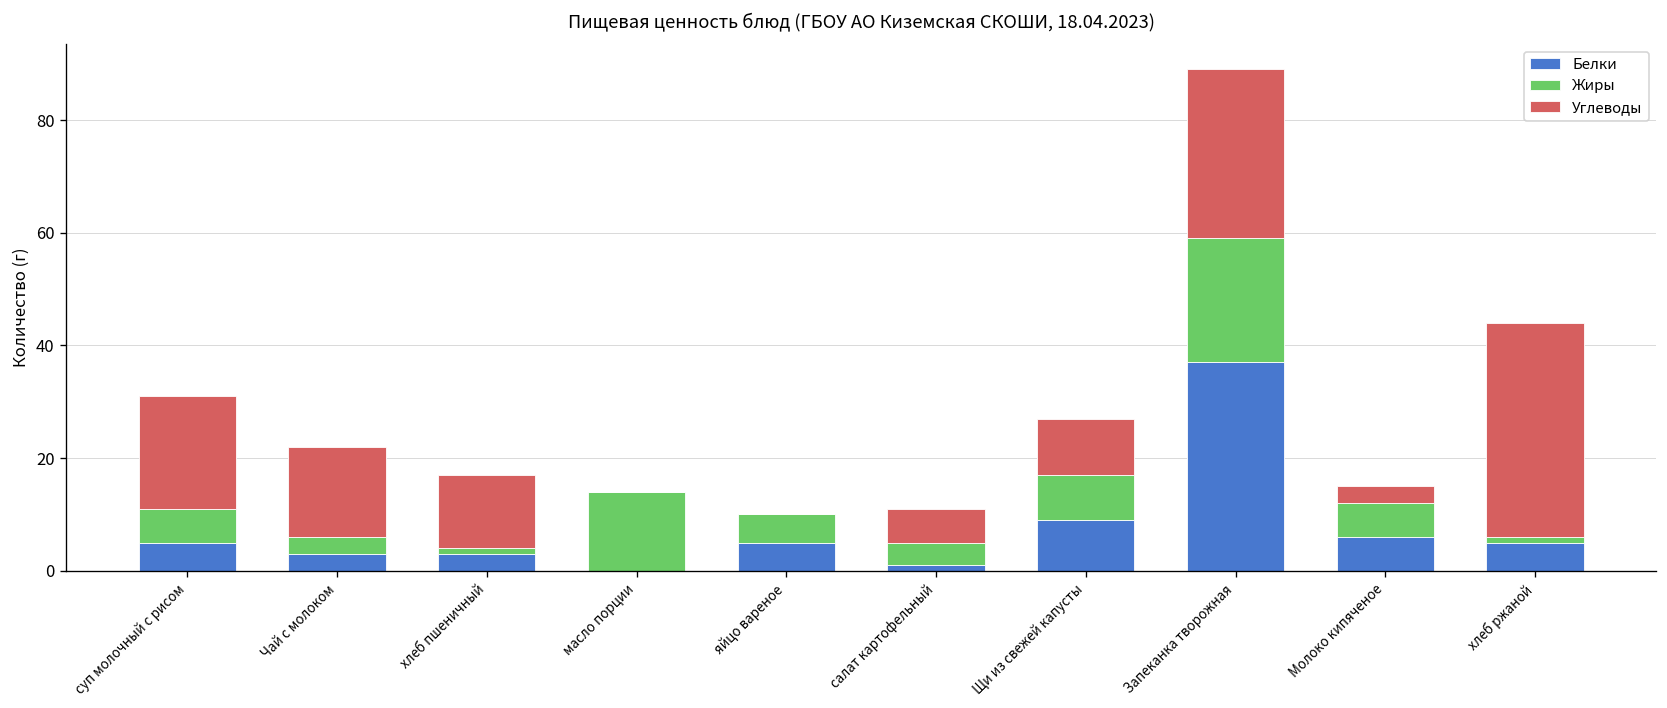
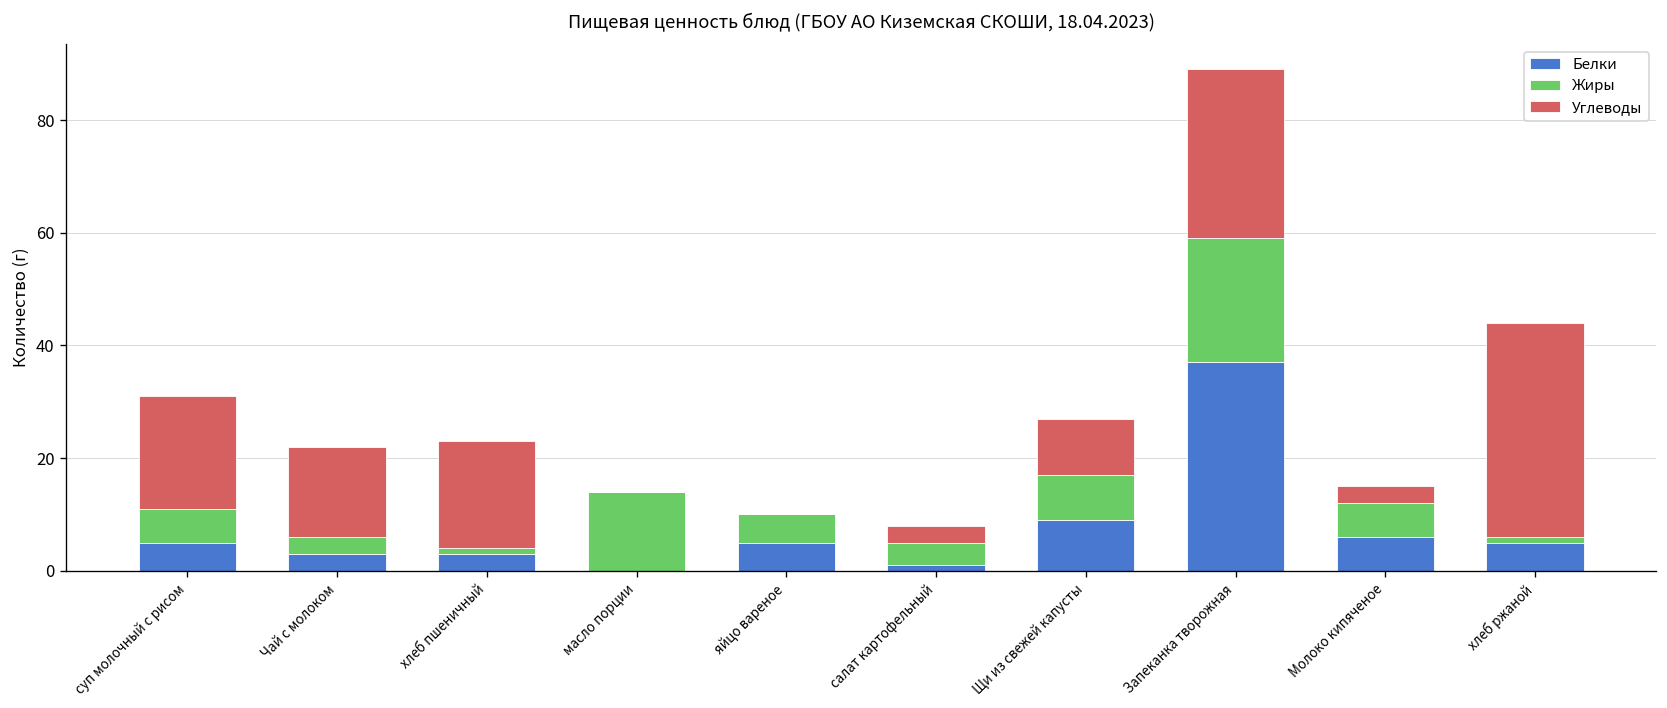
  {
    "Белки": {
      "суп молочный с рисом": 5,
      "Чай с молоком": 3,
      "хлеб пшеничный": 3,
      "масло порции": 0,
      "яйцо вареное": 5,
      "салат картофельный": 1,
      "Щи из свежей капусты": 9,
      "Запеканка творожная": 37,
      "Молоко кипяченое": 6,
      "хлеб ржаной": 5
    },
    "Жиры": {
      "суп молочный с рисом": 6,
      "Чай с молоком": 3,
      "хлеб пшеничный": 1,
      "масло порции": 14,
      "яйцо вареное": 5,
      "салат картофельный": 4,
      "Щи из свежей капусты": 8,
      "Запеканка творожная": 22,
      "Молоко кипяченое": 6,
      "хлеб ржаной": 1
    },
    "Углеводы": {
      "суп молочный с рисом": 20,
      "Чай с молоком": 16,
-     "хлеб пшеничный": 13,
+     "хлеб пшеничный": 19,
      "масло порции": 0,
      "яйцо вареное": 0,
-     "салат картофельный": 6,
+     "салат картофельный": 3,
      "Щи из свежей капусты": 10,
      "Запеканка творожная": 30,
      "Молоко кипяченое": 3,
      "хлеб ржаной": 38
    }
  }
